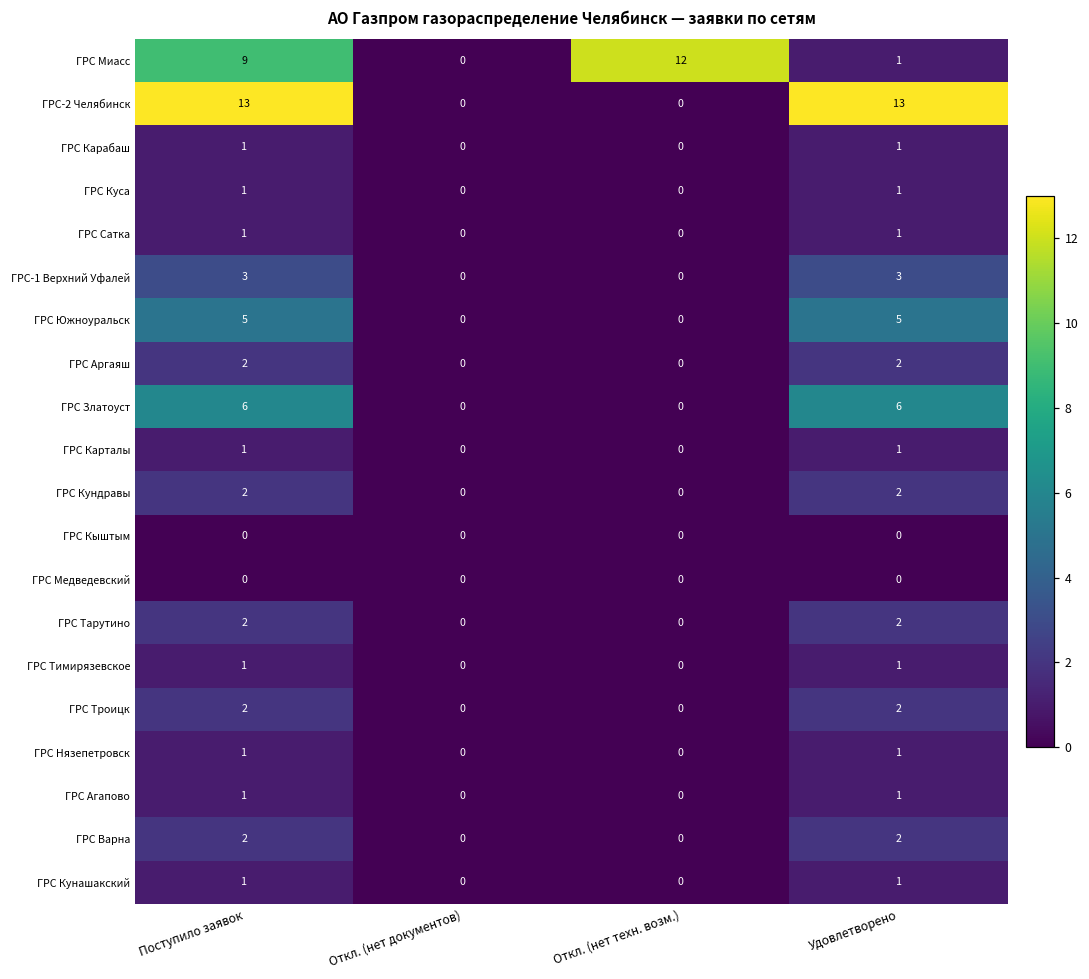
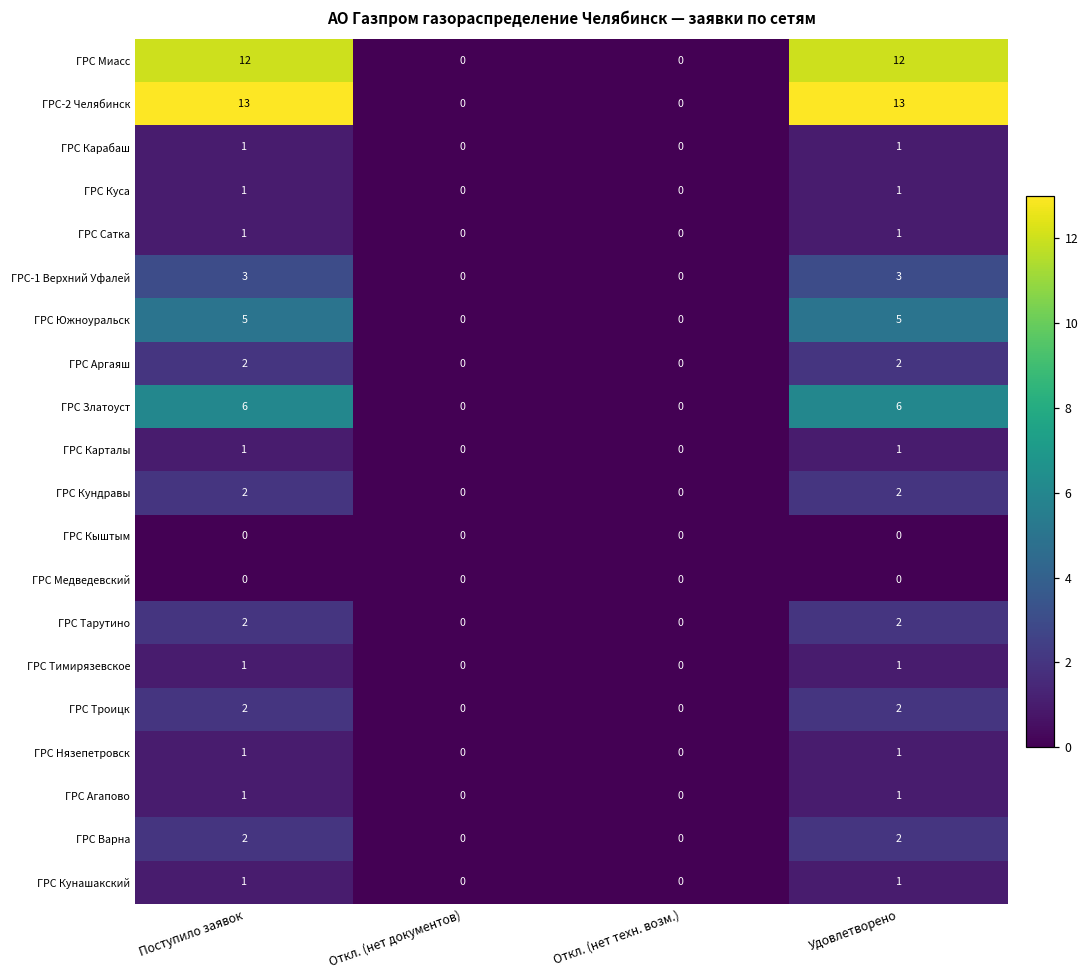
  {
    "ГРС Миасс": {
-     "Поступило заявок": 9,
+     "Поступило заявок": 12,
      "Откл. (нет документов)": 0,
-     "Откл. (нет техн. возм.)": 12,
-     "Удовлетворено": 1
+     "Откл. (нет техн. возм.)": 0,
+     "Удовлетворено": 12
    },
    "ГРС-2 Челябинск": {
      "Поступило заявок": 13,
      "Откл. (нет документов)": 0,
      "Откл. (нет техн. возм.)": 0,
      "Удовлетворено": 13
    },
    "ГРС Карабаш": {
      "Поступило заявок": 1,
      "Откл. (нет документов)": 0,
      "Откл. (нет техн. возм.)": 0,
      "Удовлетворено": 1
    },
    "ГРС Куса": {
      "Поступило заявок": 1,
      "Откл. (нет документов)": 0,
      "Откл. (нет техн. возм.)": 0,
      "Удовлетворено": 1
    },
    "ГРС Сатка": {
      "Поступило заявок": 1,
      "Откл. (нет документов)": 0,
      "Откл. (нет техн. возм.)": 0,
      "Удовлетворено": 1
    },
    "ГРС-1 Верхний Уфалей": {
      "Поступило заявок": 3,
      "Откл. (нет документов)": 0,
      "Откл. (нет техн. возм.)": 0,
      "Удовлетворено": 3
    },
    "ГРС Южноуральск": {
      "Поступило заявок": 5,
      "Откл. (нет документов)": 0,
      "Откл. (нет техн. возм.)": 0,
      "Удовлетворено": 5
    },
    "ГРС Аргаяш": {
      "Поступило заявок": 2,
      "Откл. (нет документов)": 0,
      "Откл. (нет техн. возм.)": 0,
      "Удовлетворено": 2
    },
    "ГРС Златоуст": {
      "Поступило заявок": 6,
      "Откл. (нет документов)": 0,
      "Откл. (нет техн. возм.)": 0,
      "Удовлетворено": 6
    },
    "ГРС Карталы": {
      "Поступило заявок": 1,
      "Откл. (нет документов)": 0,
      "Откл. (нет техн. возм.)": 0,
      "Удовлетворено": 1
    },
    "ГРС Кундравы": {
      "Поступило заявок": 2,
      "Откл. (нет документов)": 0,
      "Откл. (нет техн. возм.)": 0,
      "Удовлетворено": 2
    },
    "ГРС Кыштым": {
      "Поступило заявок": 0,
      "Откл. (нет документов)": 0,
      "Откл. (нет техн. возм.)": 0,
      "Удовлетворено": 0
    },
    "ГРС Медведевский": {
      "Поступило заявок": 0,
      "Откл. (нет документов)": 0,
      "Откл. (нет техн. возм.)": 0,
      "Удовлетворено": 0
    },
    "ГРС Тарутино": {
      "Поступило заявок": 2,
      "Откл. (нет документов)": 0,
      "Откл. (нет техн. возм.)": 0,
      "Удовлетворено": 2
    },
    "ГРС Тимирязевское": {
      "Поступило заявок": 1,
      "Откл. (нет документов)": 0,
      "Откл. (нет техн. возм.)": 0,
      "Удовлетворено": 1
    },
    "ГРС Троицк": {
      "Поступило заявок": 2,
      "Откл. (нет документов)": 0,
      "Откл. (нет техн. возм.)": 0,
      "Удовлетворено": 2
    },
    "ГРС Нязепетровск": {
      "Поступило заявок": 1,
      "Откл. (нет документов)": 0,
      "Откл. (нет техн. возм.)": 0,
      "Удовлетворено": 1
    },
    "ГРС Агапово": {
      "Поступило заявок": 1,
      "Откл. (нет документов)": 0,
      "Откл. (нет техн. возм.)": 0,
      "Удовлетворено": 1
    },
    "ГРС Варна": {
      "Поступило заявок": 2,
      "Откл. (нет документов)": 0,
      "Откл. (нет техн. возм.)": 0,
      "Удовлетворено": 2
    },
    "ГРС Кунашакский": {
      "Поступило заявок": 1,
      "Откл. (нет документов)": 0,
      "Откл. (нет техн. возм.)": 0,
      "Удовлетворено": 1
    }
  }
